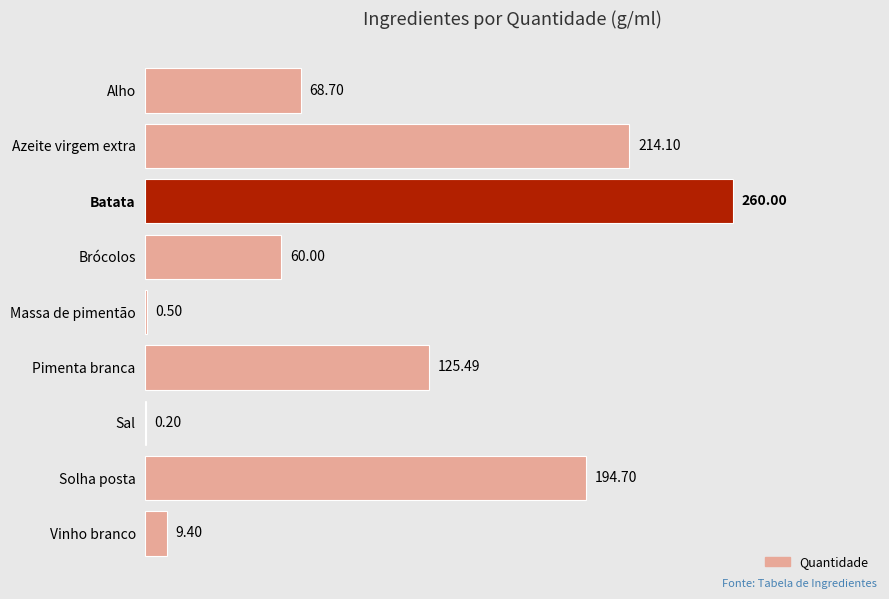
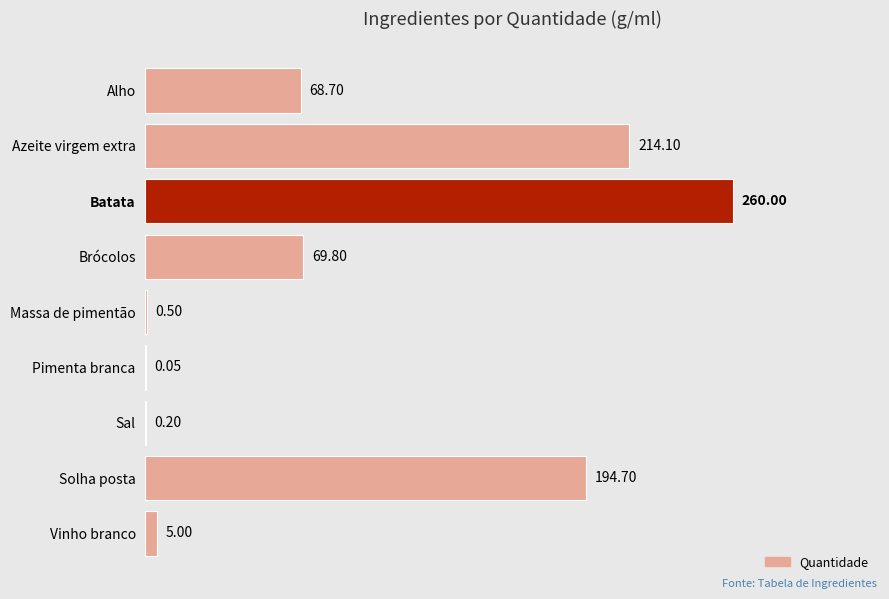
  {
    "Alho": 68.70,
    "Azeite virgem extra": 214.10,
    "Batata": 260.00,
-   "Brócolos": 60.00,
+   "Brócolos": 69.80,
    "Massa de pimentão": 0.50,
-   "Pimenta branca": 125.49,
+   "Pimenta branca": 0.05,
    "Sal": 0.20,
    "Solha posta": 194.70,
-   "Vinho branco": 9.40
+   "Vinho branco": 5.00
  }
